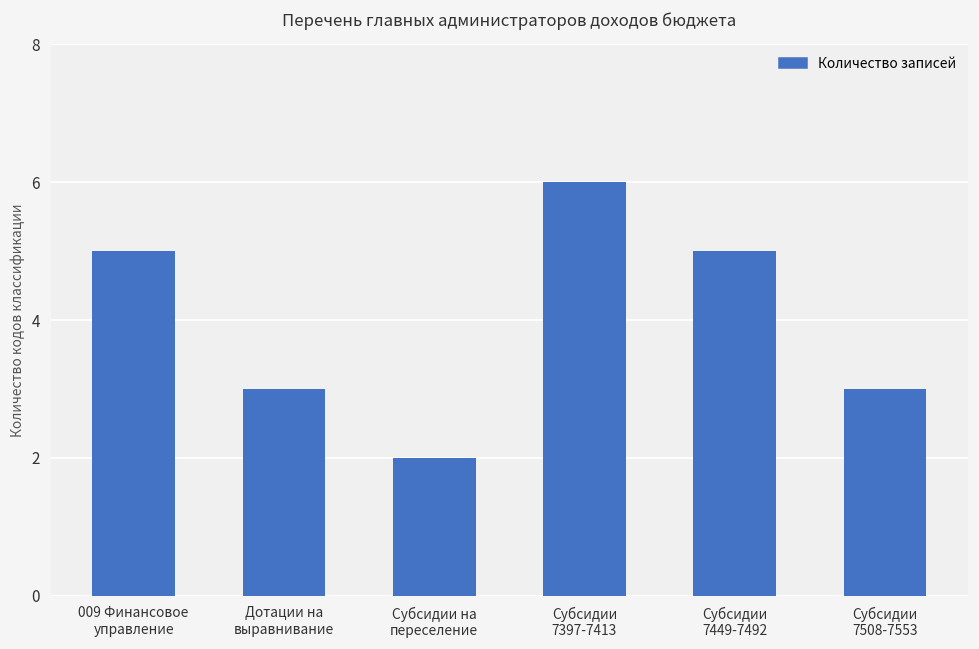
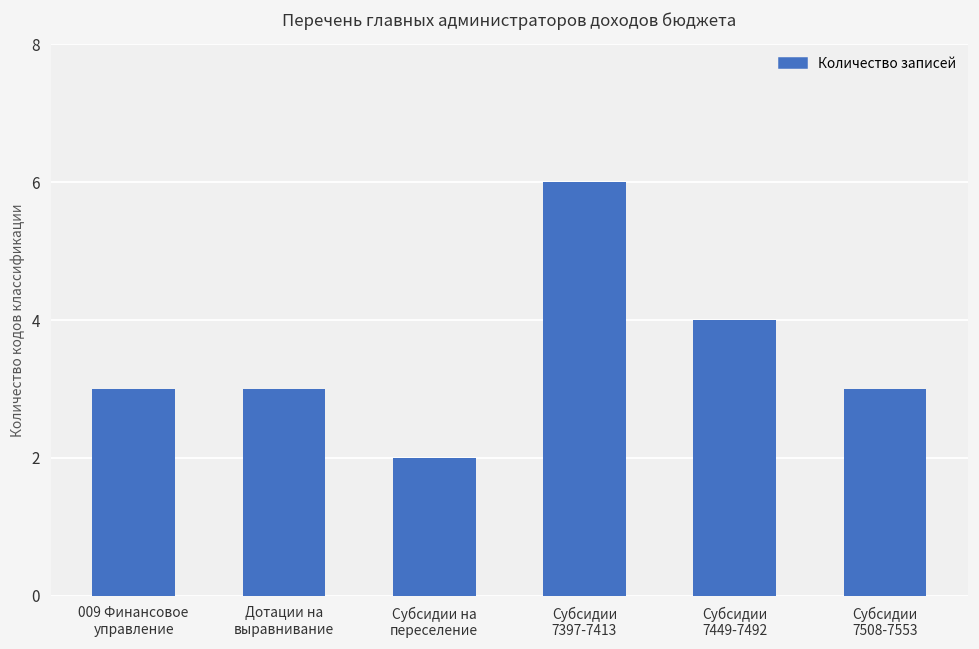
  {
-   "009 Финансовое управление": 5,
+   "009 Финансовое управление": 3,
    "Дотации на выравнивание": 3,
    "Субсидии на переселение": 2,
    "Субсидии 7397-7413": 6,
-   "Субсидии 7449-7492": 5,
+   "Субсидии 7449-7492": 4,
    "Субсидии 7508-7553": 3
  }
